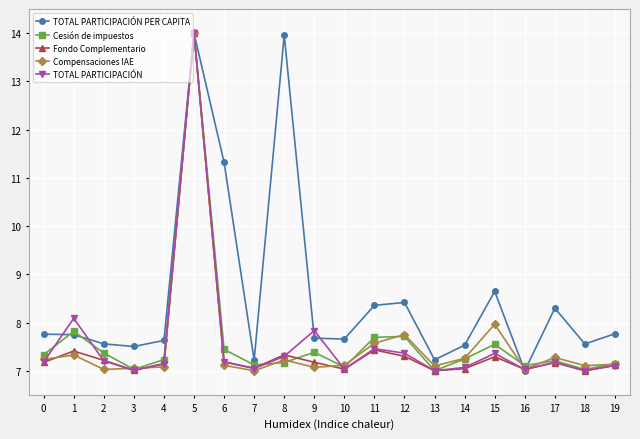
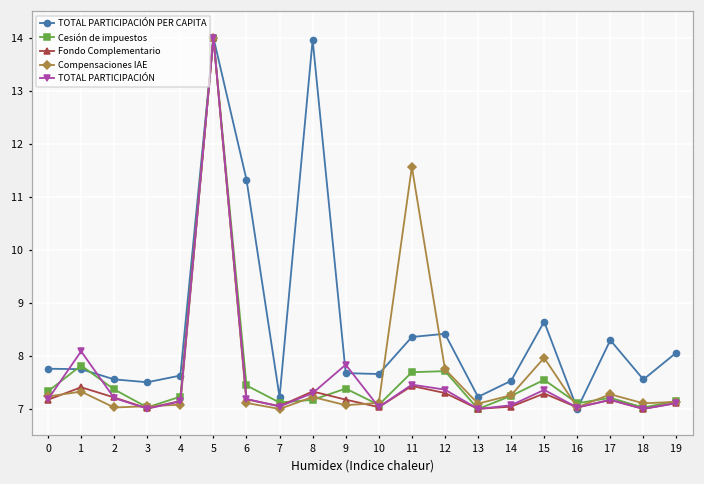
  {
    "TOTAL PARTICIPACIÓN PER CAPITA": {
      "0": 7.8,
      "1": 7.7,
      "2": 7.6,
      "3": 7.5,
      "4": 7.6,
      "6": 11.3,
      "7": 7.2,
      "8": 14.0,
      "9": 7.7,
      "10": 7.7,
      "11": 8.4,
      "12": 8.4,
      "13": 7.2,
      "14": 7.5,
      "15": 8.6,
      "17": 8.3,
      "18": 7.6,
-     "19": 7.8
+     "19": 8.1
    },
    "Cesión de impuestos": {
      "0": 7.3,
      "1": 7.8,
      "2": 7.4,
      "4": 7.2,
      "6": 7.4,
      "7": 7.1,
      "8": 7.2,
      "9": 7.4,
      "11": 7.7,
      "15": 7.5,
      "16": 7.1
    },
    "Fondo Complementario": {
      "1": 7.4,
      "9": 7.2,
      "12": 7.3,
      "15": 7.3
    },
    "Compensaciones IAE": {
      "1": 7.3,
      "2": 7.0,
      "4": 7.1,
      "6": 7.1,
      "8": 7.2,
      "9": 7.1,
-     "11": 7.6,
+     "11": 11.6,
      "13": 7.1,
      "15": 8.0,
      "17": 7.3,
      "18": 7.1
    },
    "TOTAL PARTICIPACIÓN": {
      "1": 8.1,
      "9": 7.8,
      "12": 7.4,
      "15": 7.4
    }
  }
